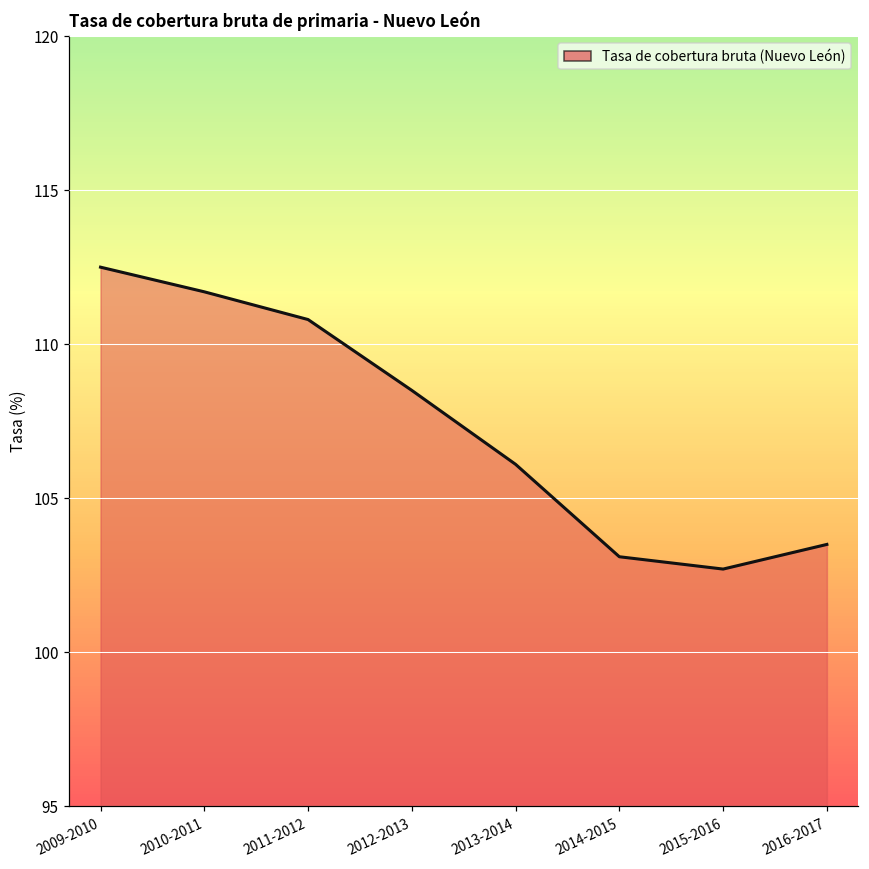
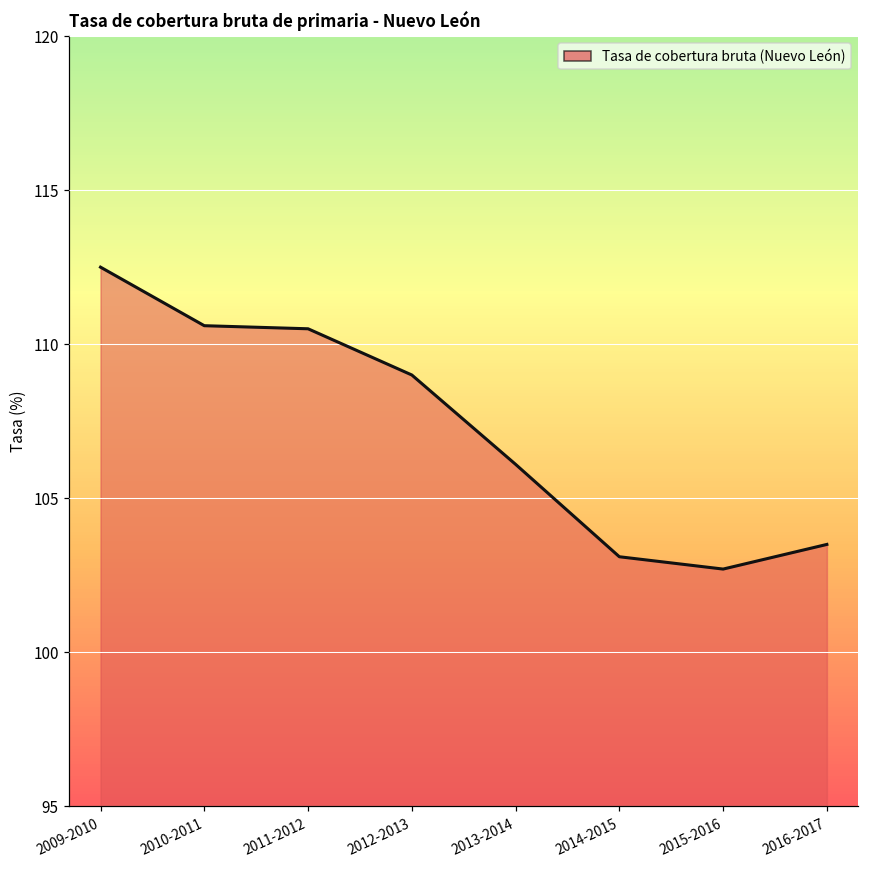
  {
    "2009-2010": 112.5,
-   "2010-2011": 111.7,
-   "2011-2012": 110.8,
-   "2012-2013": 108.5,
+   "2010-2011": 110.6,
+   "2011-2012": 110.5,
+   "2012-2013": 109.0,
    "2013-2014": 106.1,
    "2014-2015": 103.1,
    "2015-2016": 102.7,
    "2016-2017": 103.5
  }
